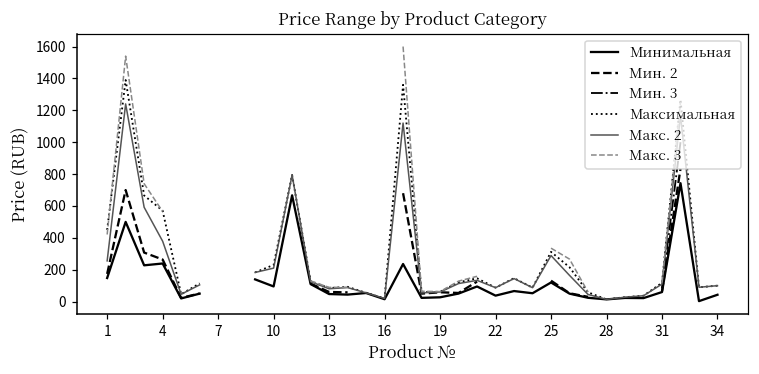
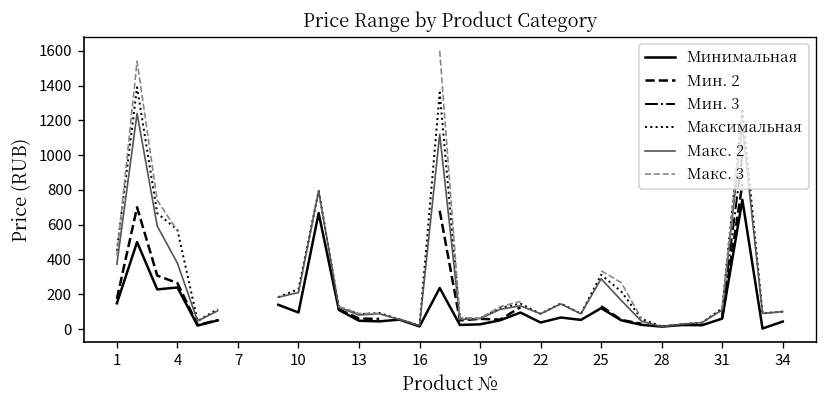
  {
    "Макс. 2": {
-     "1": 260,
+     "1": 370,
      "4": 380,
      "10": 210,
      "25": 290
    },
    "Макс. 3": {
      "1": 420,
      "10": 250,
      "25": 340
    }
  }
